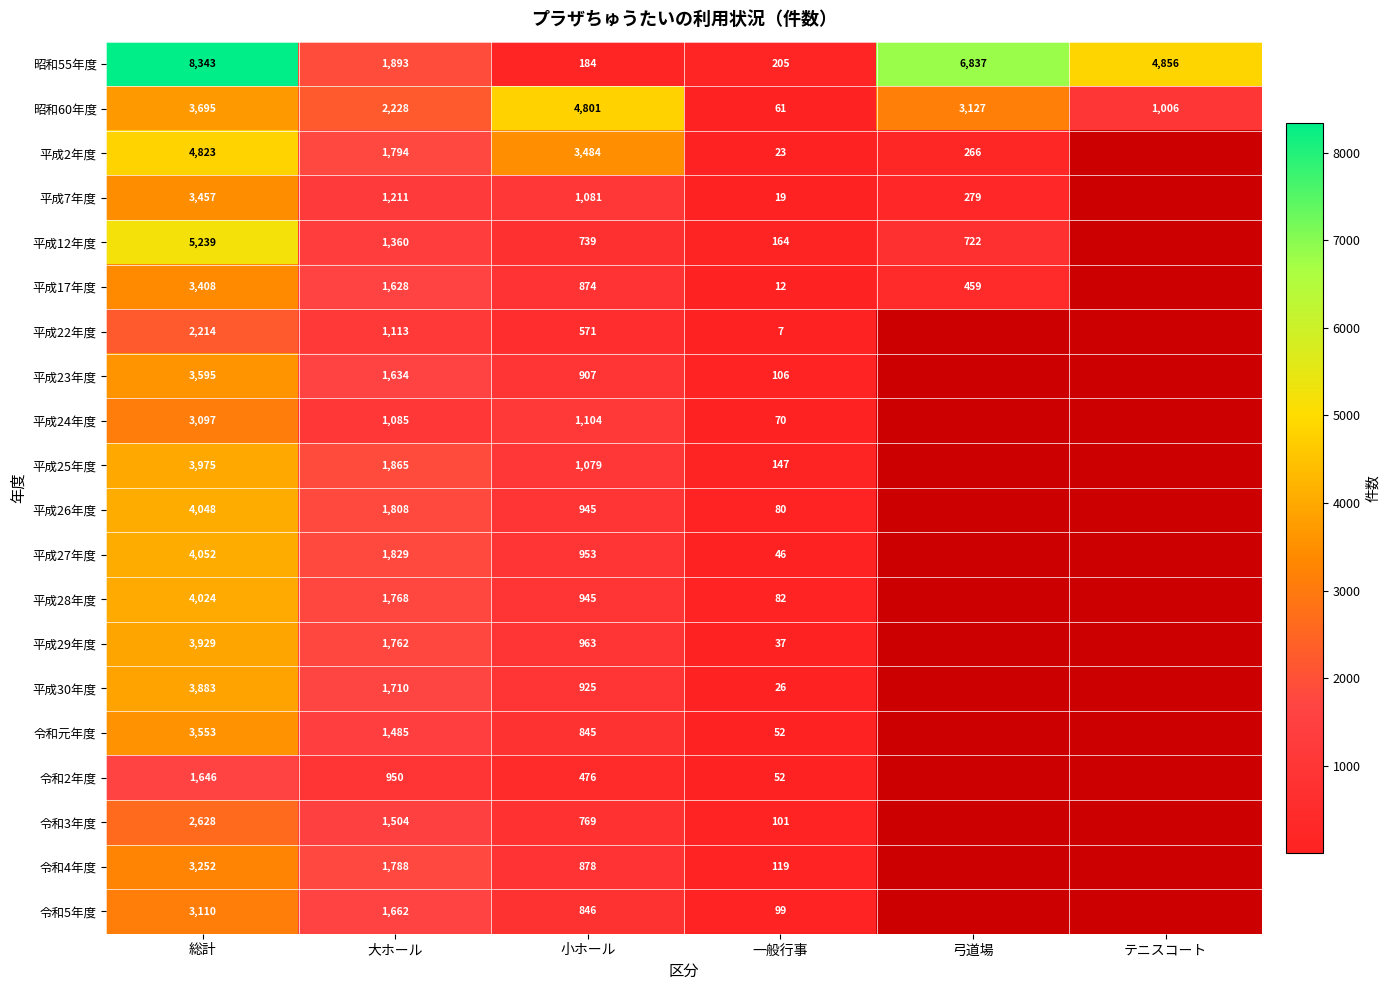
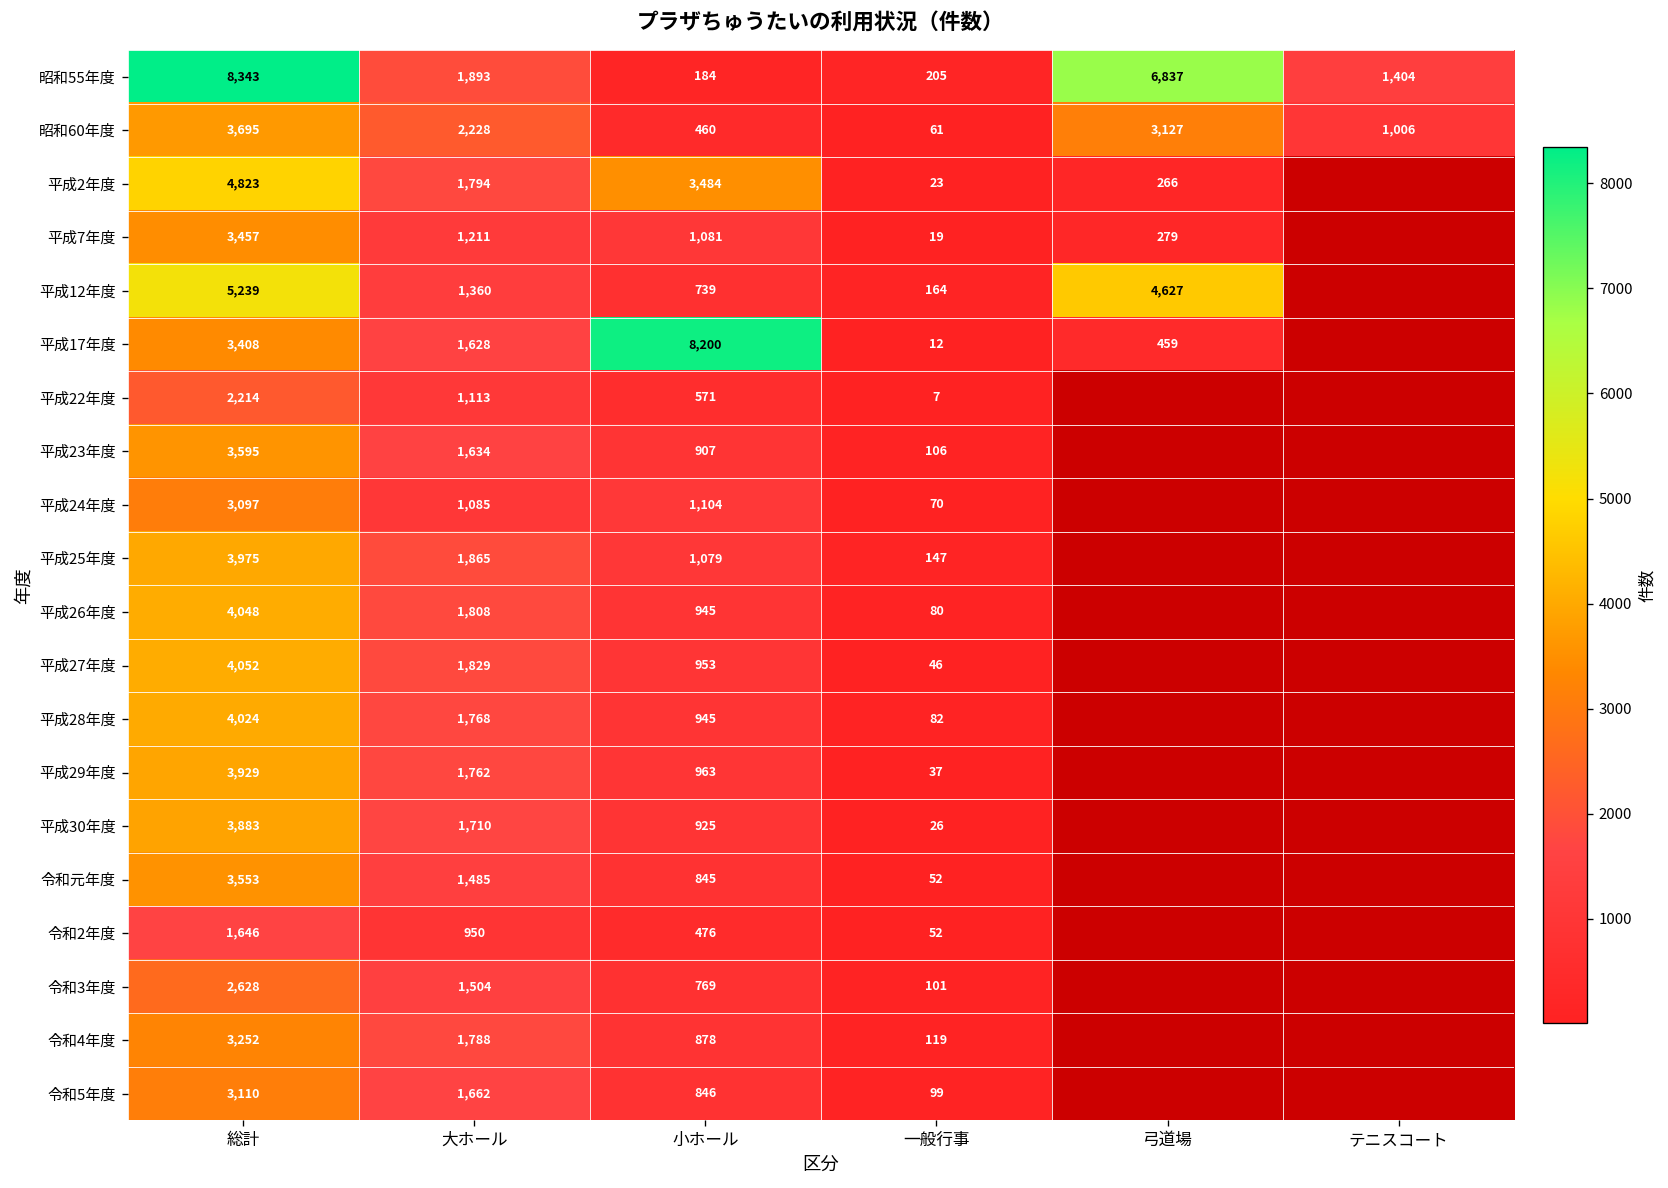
  {
    "昭和55年度": {
      "総計": "8,343",
      "大ホール": "1,893",
      "小ホール": "184",
      "一般行事": "205",
      "弓道場": "6,837",
-     "テニスコート": "4,856"
+     "テニスコート": "1,404"
    },
    "昭和60年度": {
      "総計": "3,695",
      "大ホール": "2,228",
-     "小ホール": "4,801",
+     "小ホール": "460",
      "一般行事": "61",
      "弓道場": "3,127",
      "テニスコート": "1,006"
    },
    "平成2年度": {
      "総計": "4,823",
      "大ホール": "1,794",
      "小ホール": "3,484",
      "一般行事": "23",
      "弓道場": "266"
    },
    "平成7年度": {
      "総計": "3,457",
      "大ホール": "1,211",
      "小ホール": "1,081",
      "一般行事": "19",
      "弓道場": "279"
    },
    "平成12年度": {
      "総計": "5,239",
      "大ホール": "1,360",
      "小ホール": "739",
      "一般行事": "164",
-     "弓道場": "722"
+     "弓道場": "4,627"
    },
    "平成17年度": {
      "総計": "3,408",
      "大ホール": "1,628",
-     "小ホール": "874",
+     "小ホール": "8,200",
      "一般行事": "12",
      "弓道場": "459"
    },
    "平成22年度": {
      "総計": "2,214",
      "大ホール": "1,113",
      "小ホール": "571",
      "一般行事": "7"
    },
    "平成23年度": {
      "総計": "3,595",
      "大ホール": "1,634",
      "小ホール": "907",
      "一般行事": "106"
    },
    "平成24年度": {
      "総計": "3,097",
      "大ホール": "1,085",
      "小ホール": "1,104",
      "一般行事": "70"
    },
    "平成25年度": {
      "総計": "3,975",
      "大ホール": "1,865",
      "小ホール": "1,079",
      "一般行事": "147"
    },
    "平成26年度": {
      "総計": "4,048",
      "大ホール": "1,808",
      "小ホール": "945",
      "一般行事": "80"
    },
    "平成27年度": {
      "総計": "4,052",
      "大ホール": "1,829",
      "小ホール": "953",
      "一般行事": "46"
    },
    "平成28年度": {
      "総計": "4,024",
      "大ホール": "1,768",
      "小ホール": "945",
      "一般行事": "82"
    },
    "平成29年度": {
      "総計": "3,929",
      "大ホール": "1,762",
      "小ホール": "963",
      "一般行事": "37"
    },
    "平成30年度": {
      "総計": "3,883",
      "大ホール": "1,710",
      "小ホール": "925",
      "一般行事": "26"
    },
    "令和元年度": {
      "総計": "3,553",
      "大ホール": "1,485",
      "小ホール": "845",
      "一般行事": "52"
    },
    "令和2年度": {
      "総計": "1,646",
      "大ホール": "950",
      "小ホール": "476",
      "一般行事": "52"
    },
    "令和3年度": {
      "総計": "2,628",
      "大ホール": "1,504",
      "小ホール": "769",
      "一般行事": "101"
    },
    "令和4年度": {
      "総計": "3,252",
      "大ホール": "1,788",
      "小ホール": "878",
      "一般行事": "119"
    },
    "令和5年度": {
      "総計": "3,110",
      "大ホール": "1,662",
      "小ホール": "846",
      "一般行事": "99"
    }
  }
